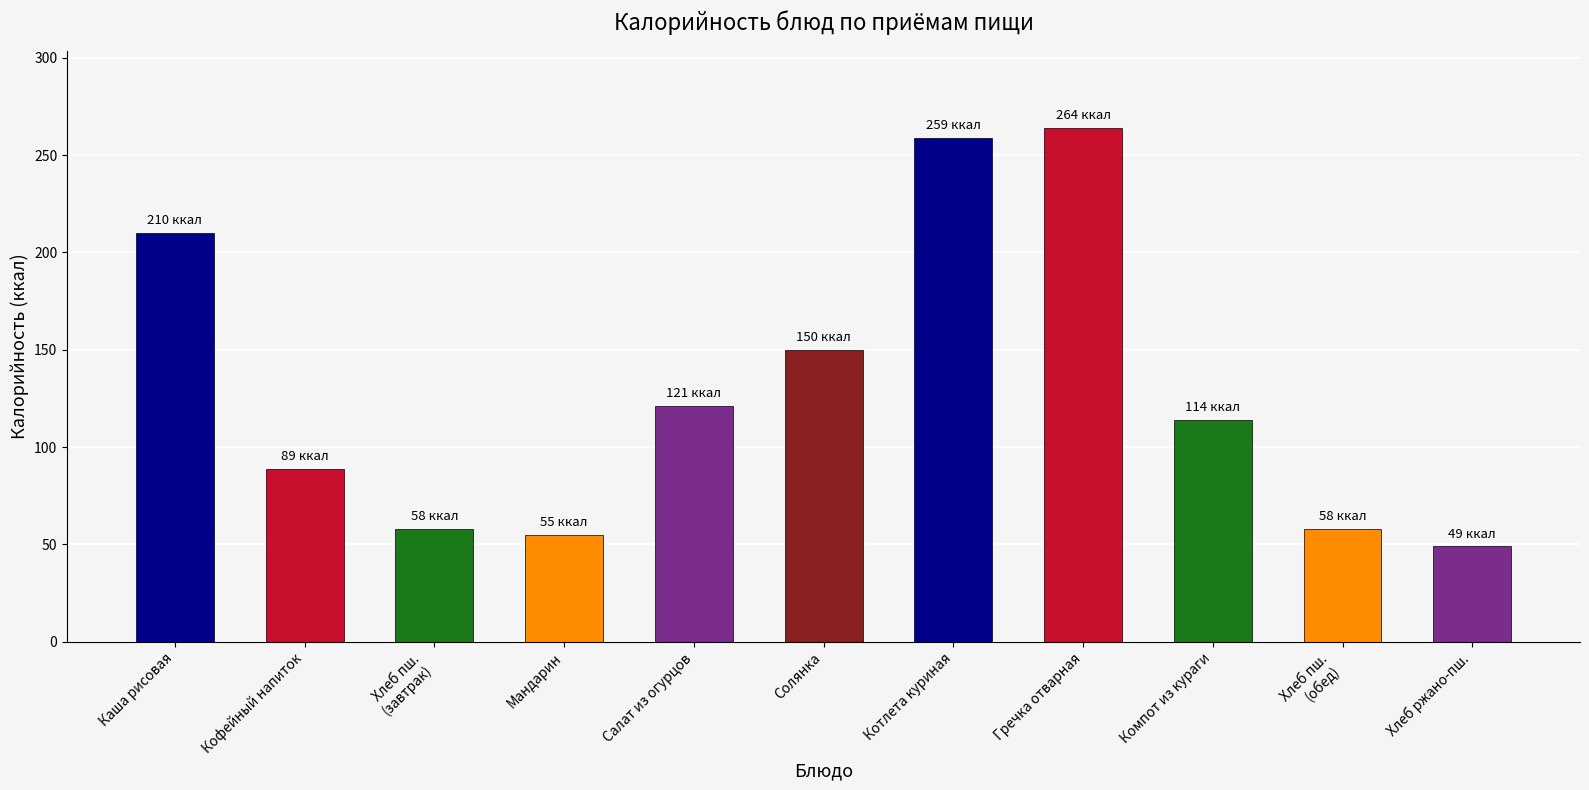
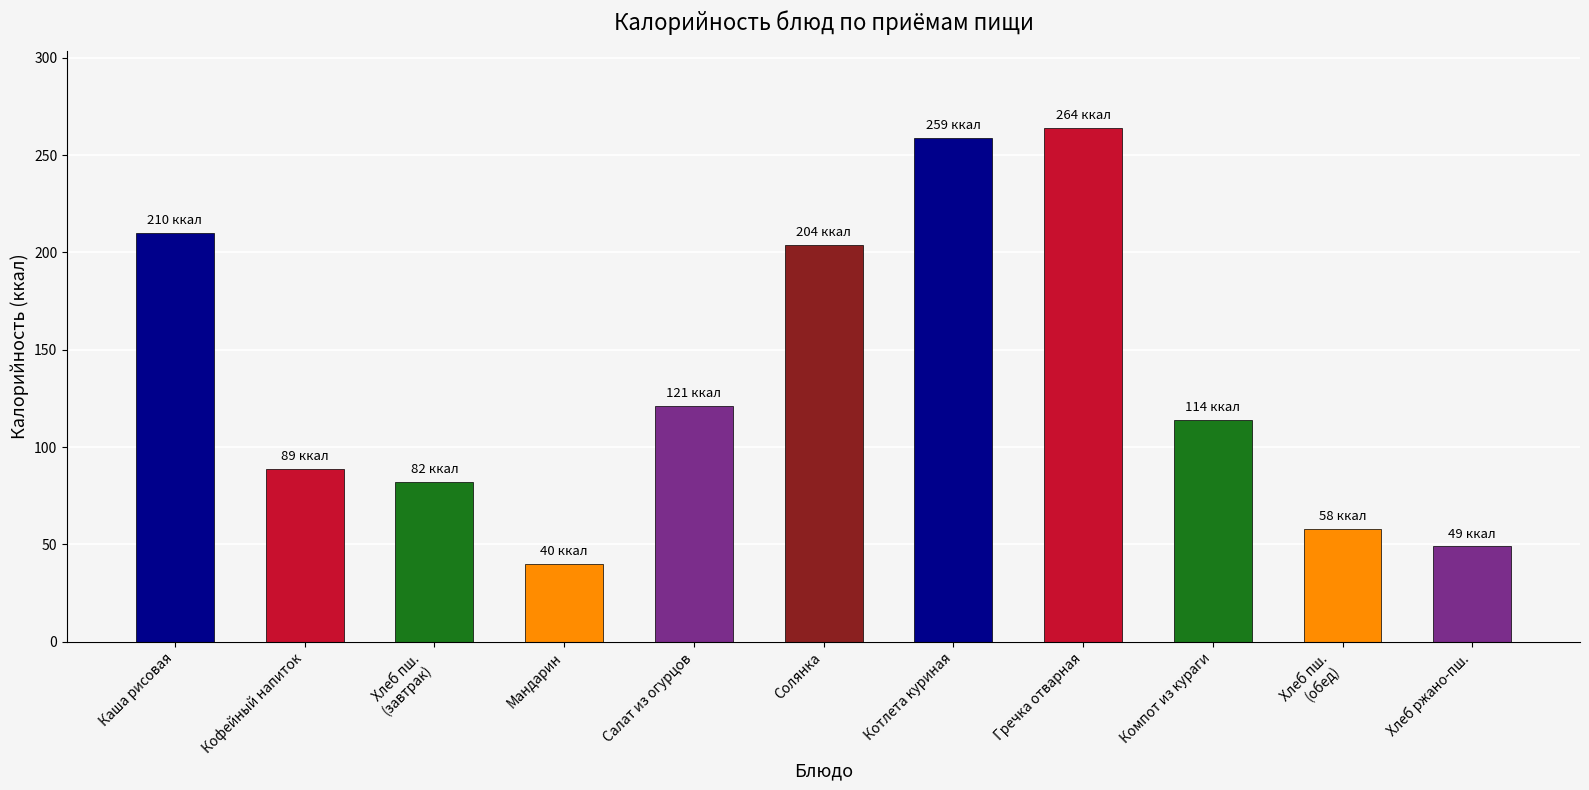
  {
    "Каша рисовая": 210,
    "Кофейный напиток": 89,
-   "Хлеб пш. (завтрак)": 58,
-   "Мандарин": 55,
+   "Хлеб пш. (завтрак)": 82,
+   "Мандарин": 40,
    "Салат из огурцов": 121,
-   "Солянка": 150,
+   "Солянка": 204,
    "Котлета куриная": 259,
    "Гречка отварная": 264,
    "Компот из кураги": 114,
    "Хлеб пш. (обед)": 58,
    "Хлеб ржано-пш.": 49
  }
